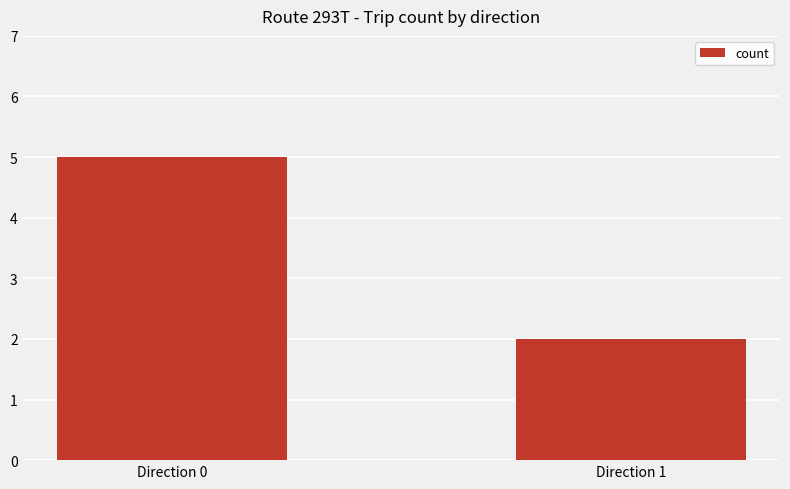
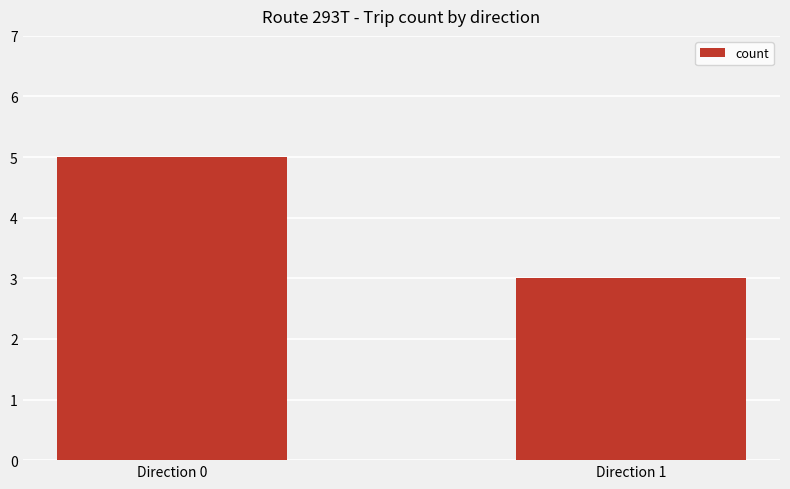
  {
    "Direction 0": 5,
-   "Direction 1": 2
+   "Direction 1": 3
  }
